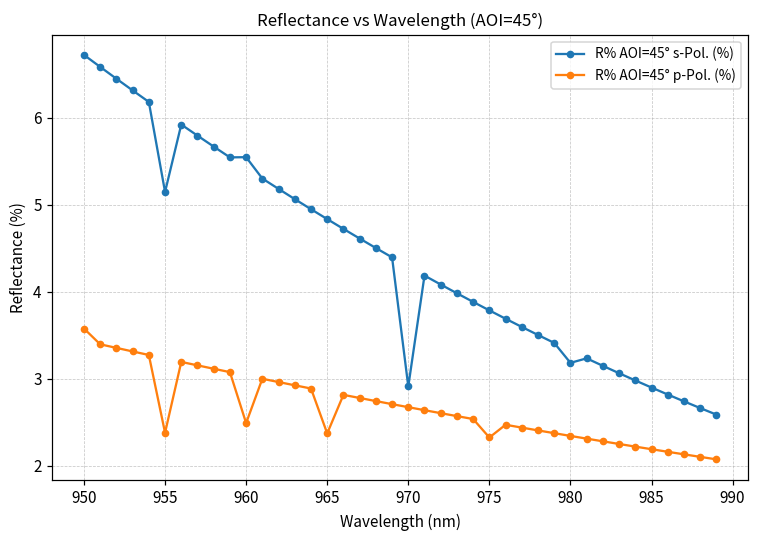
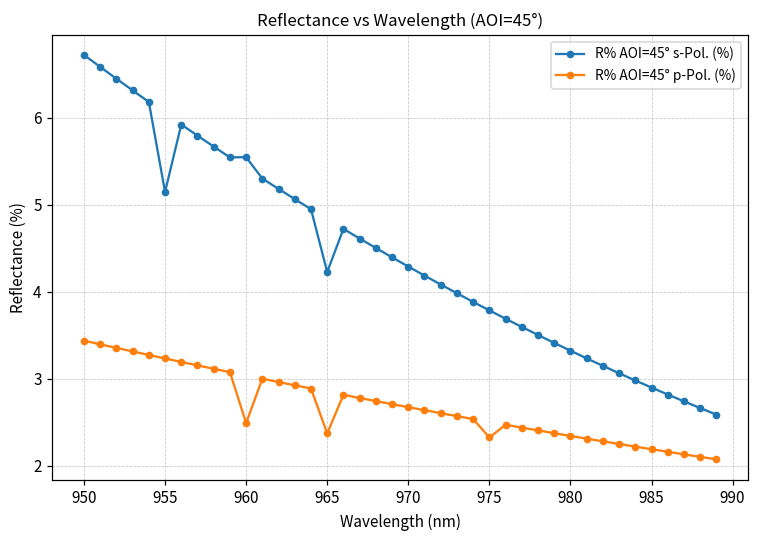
  {
    "R% AOI=45° s-Pol. (%)": {
      "950": 6.7,
      "955": 5.1,
      "960": 5.5,
-     "965": 4.8,
-     "970": 2.9,
+     "965": 4.2,
+     "970": 4.3,
      "975": 3.8,
-     "980": 3.2,
+     "980": 3.3,
      "985": 2.9
    },
    "R% AOI=45° p-Pol. (%)": {
-     "950": 3.6,
-     "955": 2.4,
+     "950": 3.4,
+     "955": 3.2,
      "960": 2.5,
      "965": 2.4,
      "970": 2.7,
      "975": 2.3,
      "980": 2.3,
      "985": 2.2
    }
  }
